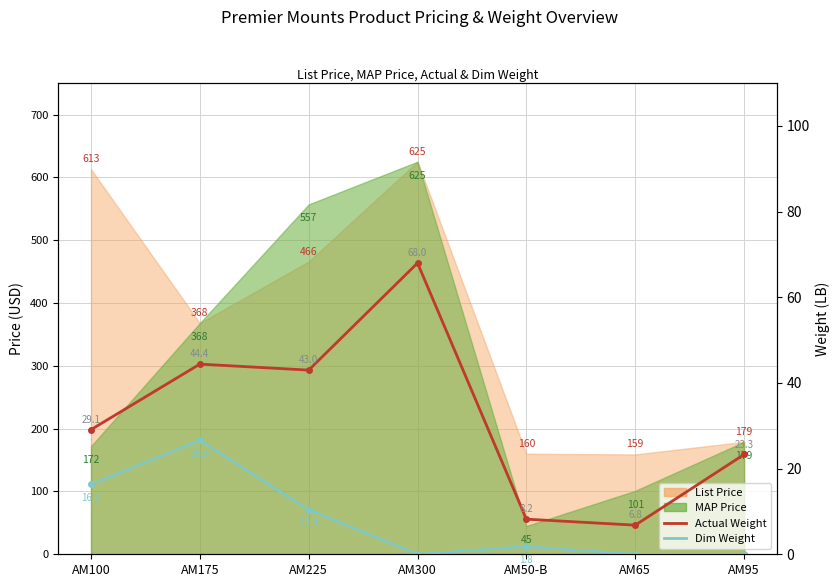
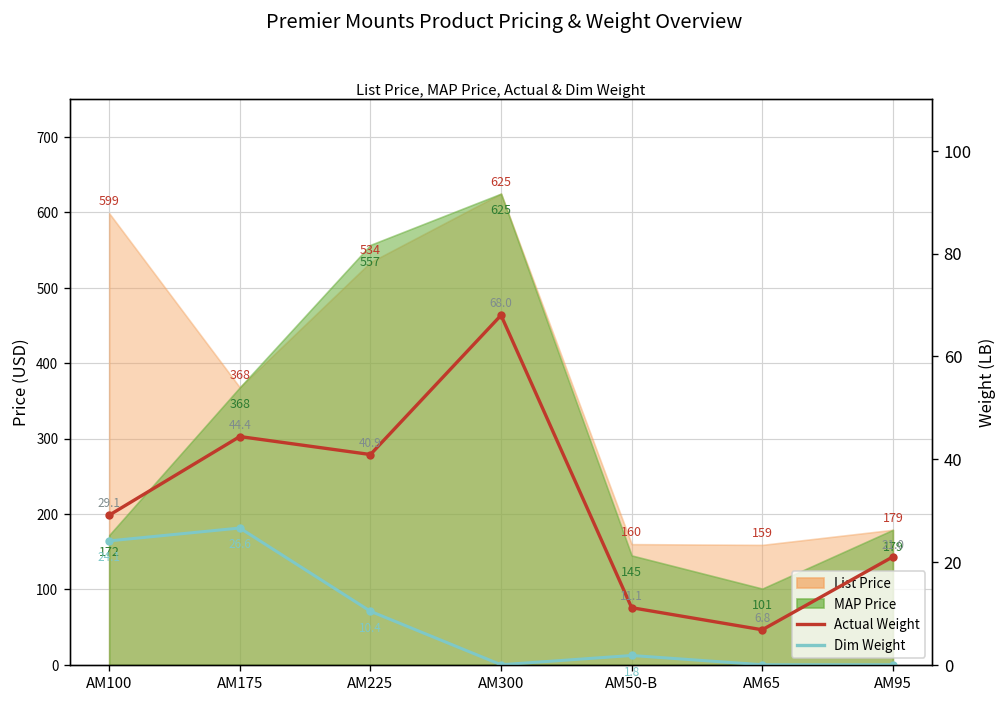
  {
    "List Price": {
-     "AM100": 613,
-     "AM225": 466,
+     "AM100": 599,
+     "AM225": 534,
      "AM50-B": 160,
      "AM65": 159
    },
    "MAP Price": {
      "AM100": 172,
      "AM225": 557,
-     "AM50-B": 45,
+     "AM50-B": 145,
      "AM65": 101
    },
    "Actual Weight": {
      "AM100": 29.1,
      "AM175": 44.4,
-     "AM225": 43.0,
+     "AM225": 40.9,
      "AM300": 68.0,
-     "AM50-B": 8.2,
+     "AM50-B": 11.1,
      "AM65": 6.8,
-     "AM95": 23.3
+     "AM95": 21.0
    },
    "Dim Weight": {
-     "AM100": 16.3,
+     "AM100": 24.1,
      "AM175": 26.6,
      "AM225": 10.4,
      "AM50-B": 1.8
    }
  }
